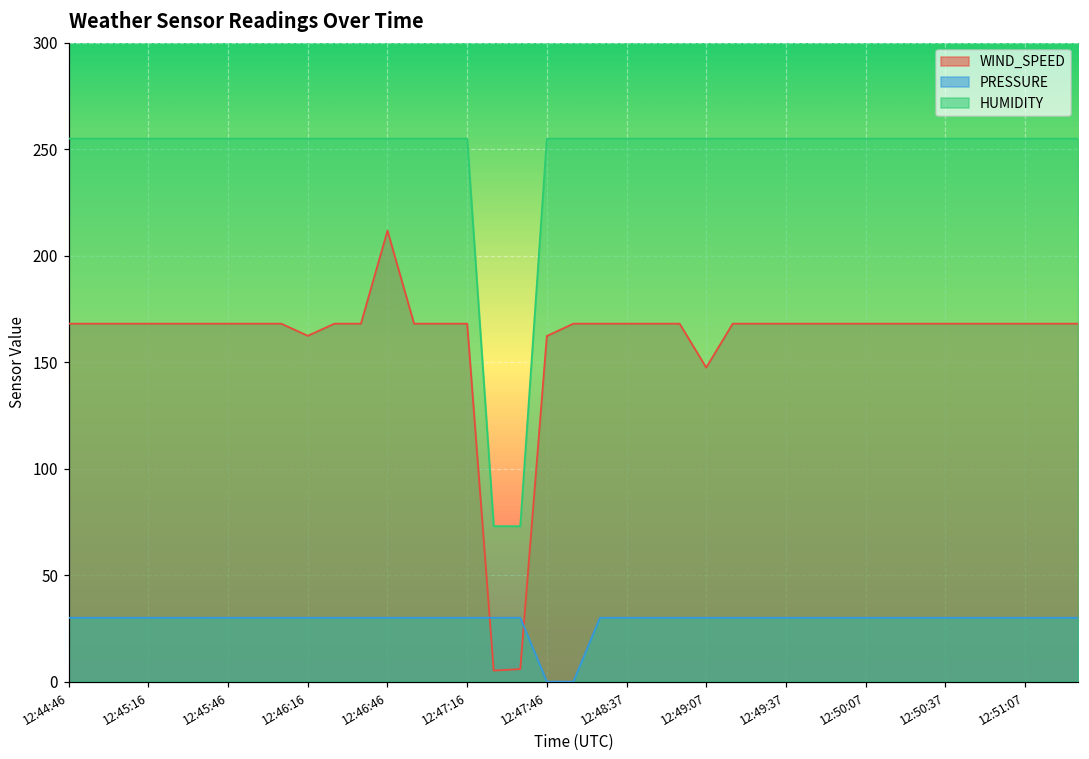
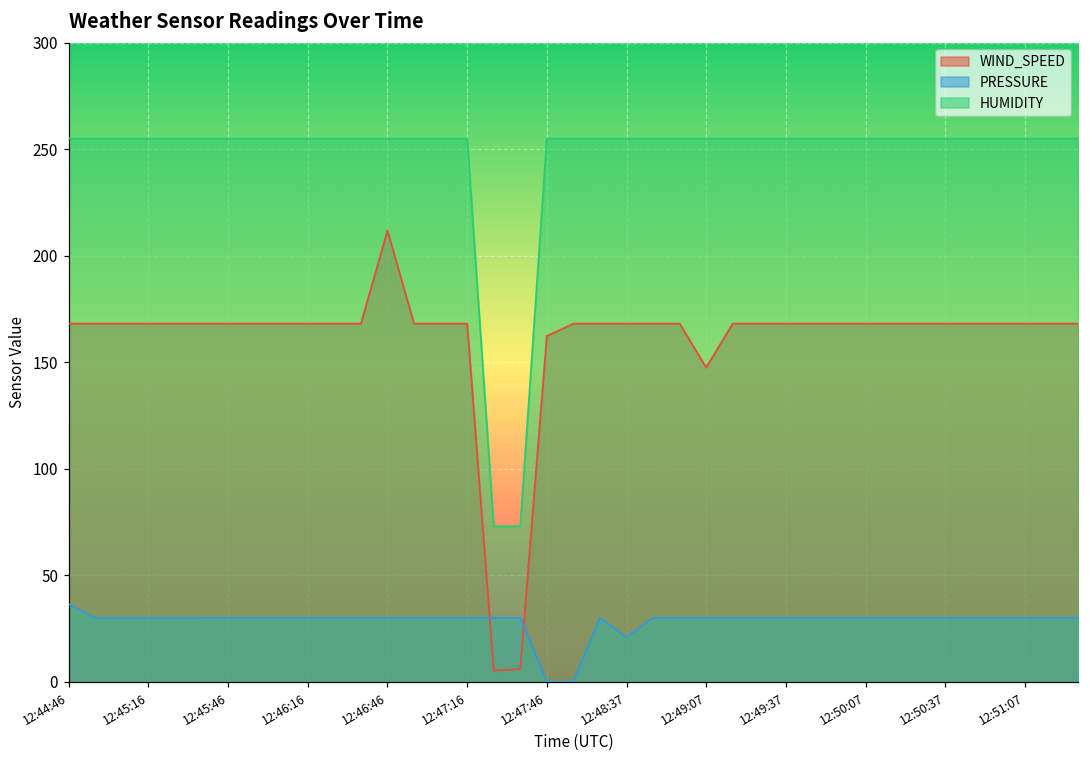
  {
    "WIND_SPEED": {
      "12:44:46": 168,
      "12:45:16": 168,
      "12:45:46": 168,
-     "12:46:16": 162,
+     "12:46:16": 168,
      "12:46:46": 212,
      "12:47:16": 168,
      "12:47:46": 162,
      "12:48:37": 168,
      "12:49:07": 148,
      "12:49:37": 168,
      "12:50:07": 168,
      "12:50:37": 168,
      "12:51:07": 168
    },
    "PRESSURE": {
-     "12:44:46": 30,
+     "12:44:46": 36,
      "12:45:16": 30,
      "12:45:46": 30,
      "12:46:16": 30,
      "12:46:46": 30,
      "12:47:16": 30,
      "12:47:46": 0,
-     "12:48:37": 30,
+     "12:48:37": 21,
      "12:49:07": 30,
      "12:49:37": 30,
      "12:50:07": 30,
      "12:50:37": 30,
      "12:51:07": 30
    },
    "HUMIDITY": {
      "12:44:46": 255,
      "12:45:16": 255,
      "12:45:46": 255,
      "12:46:16": 255,
      "12:46:46": 255,
      "12:47:16": 255,
      "12:47:46": 255,
      "12:48:37": 255,
      "12:49:07": 255,
      "12:49:37": 255,
      "12:50:07": 255,
      "12:50:37": 255,
      "12:51:07": 255
    }
  }
